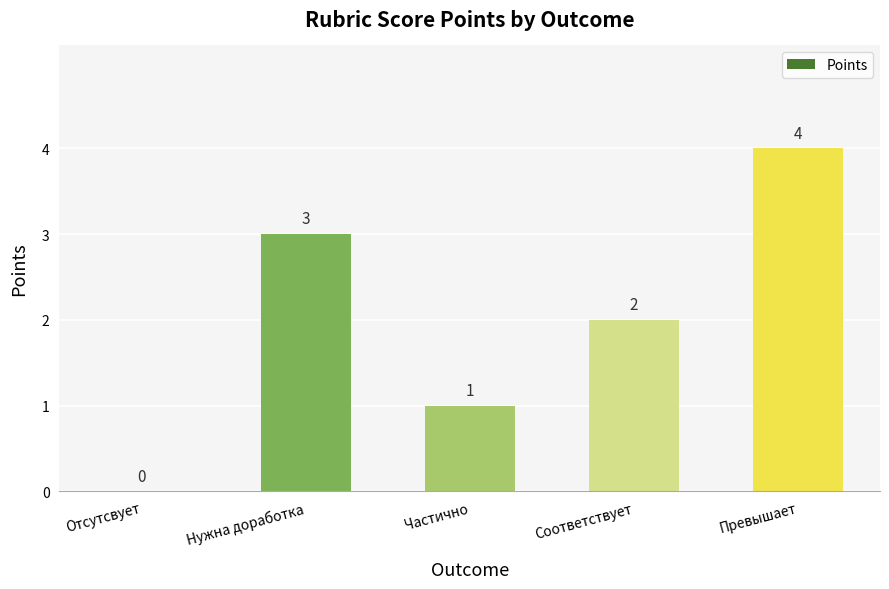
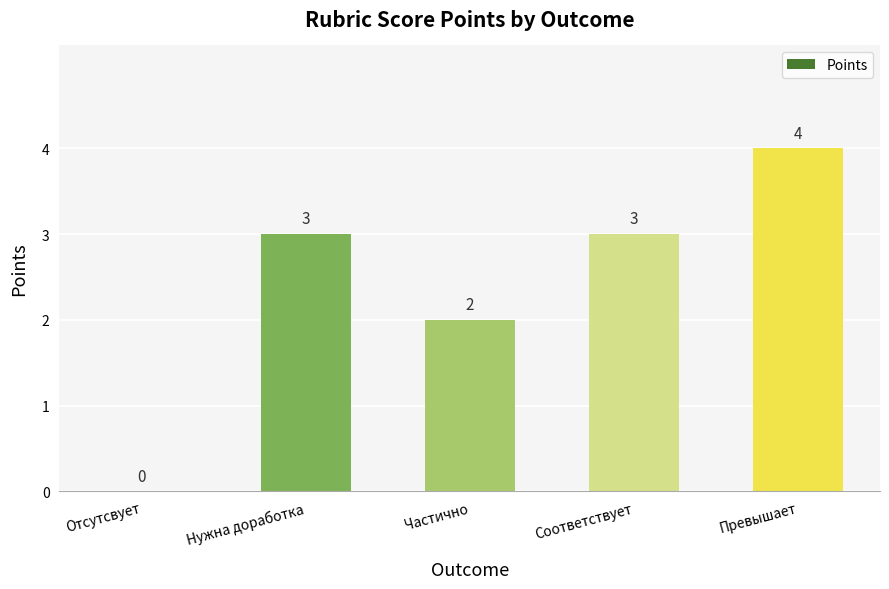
  {
    "Отсутсвует": 0,
    "Нужна доработка": 3,
-   "Частично": 1,
-   "Соответствует": 2,
+   "Частично": 2,
+   "Соответствует": 3,
    "Превышает": 4
  }
